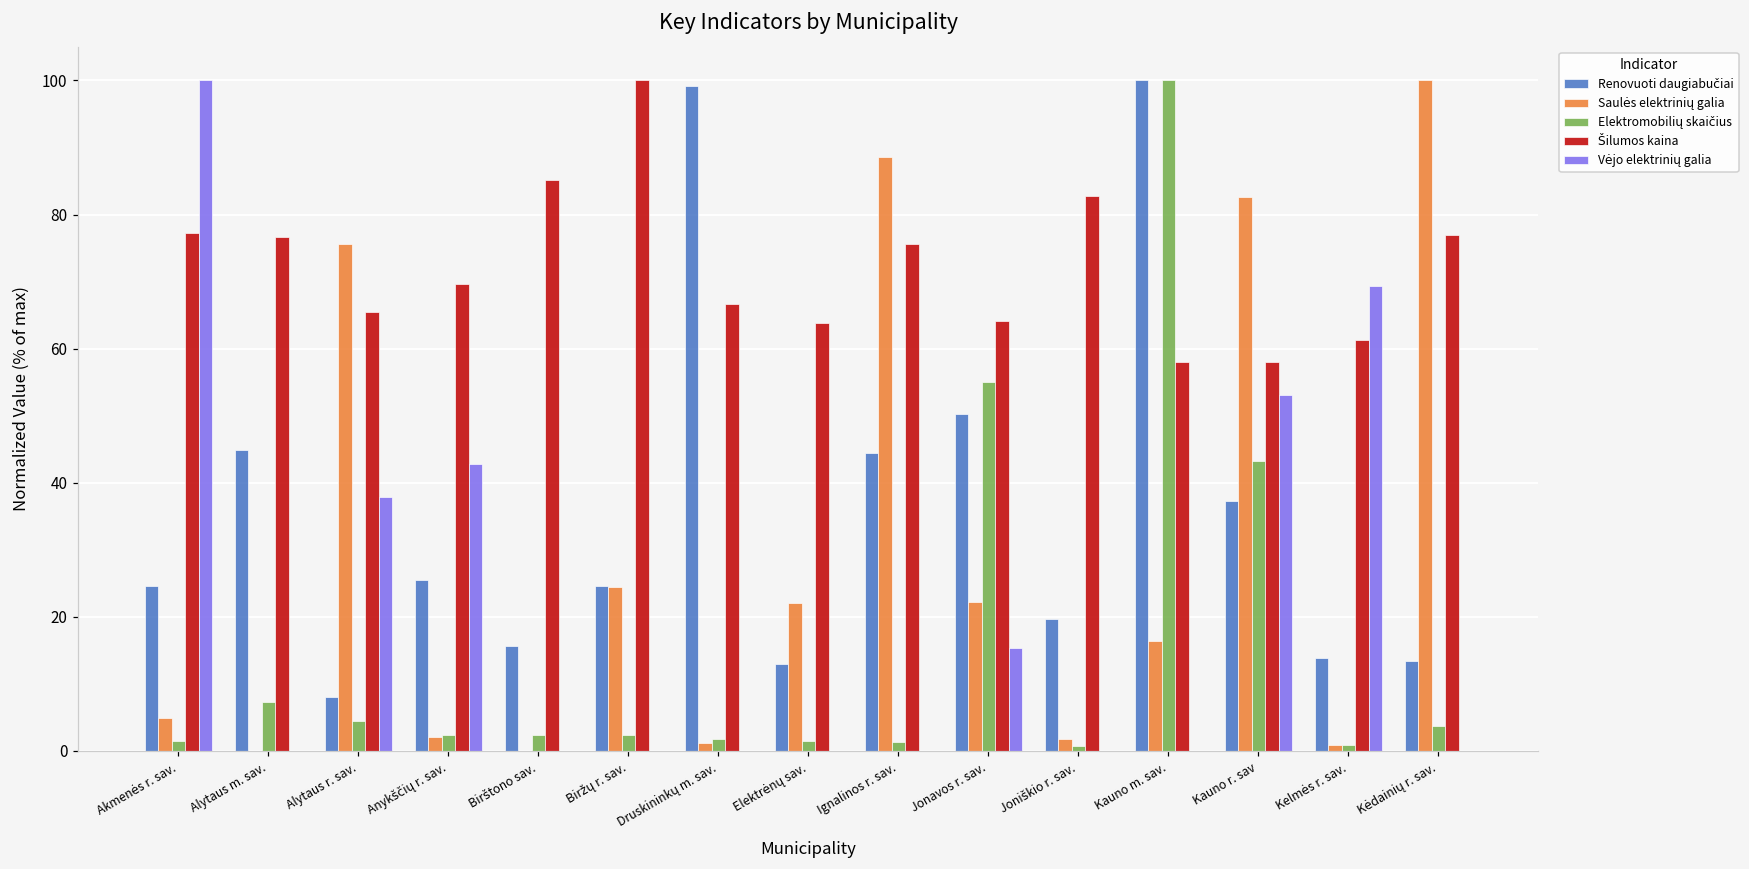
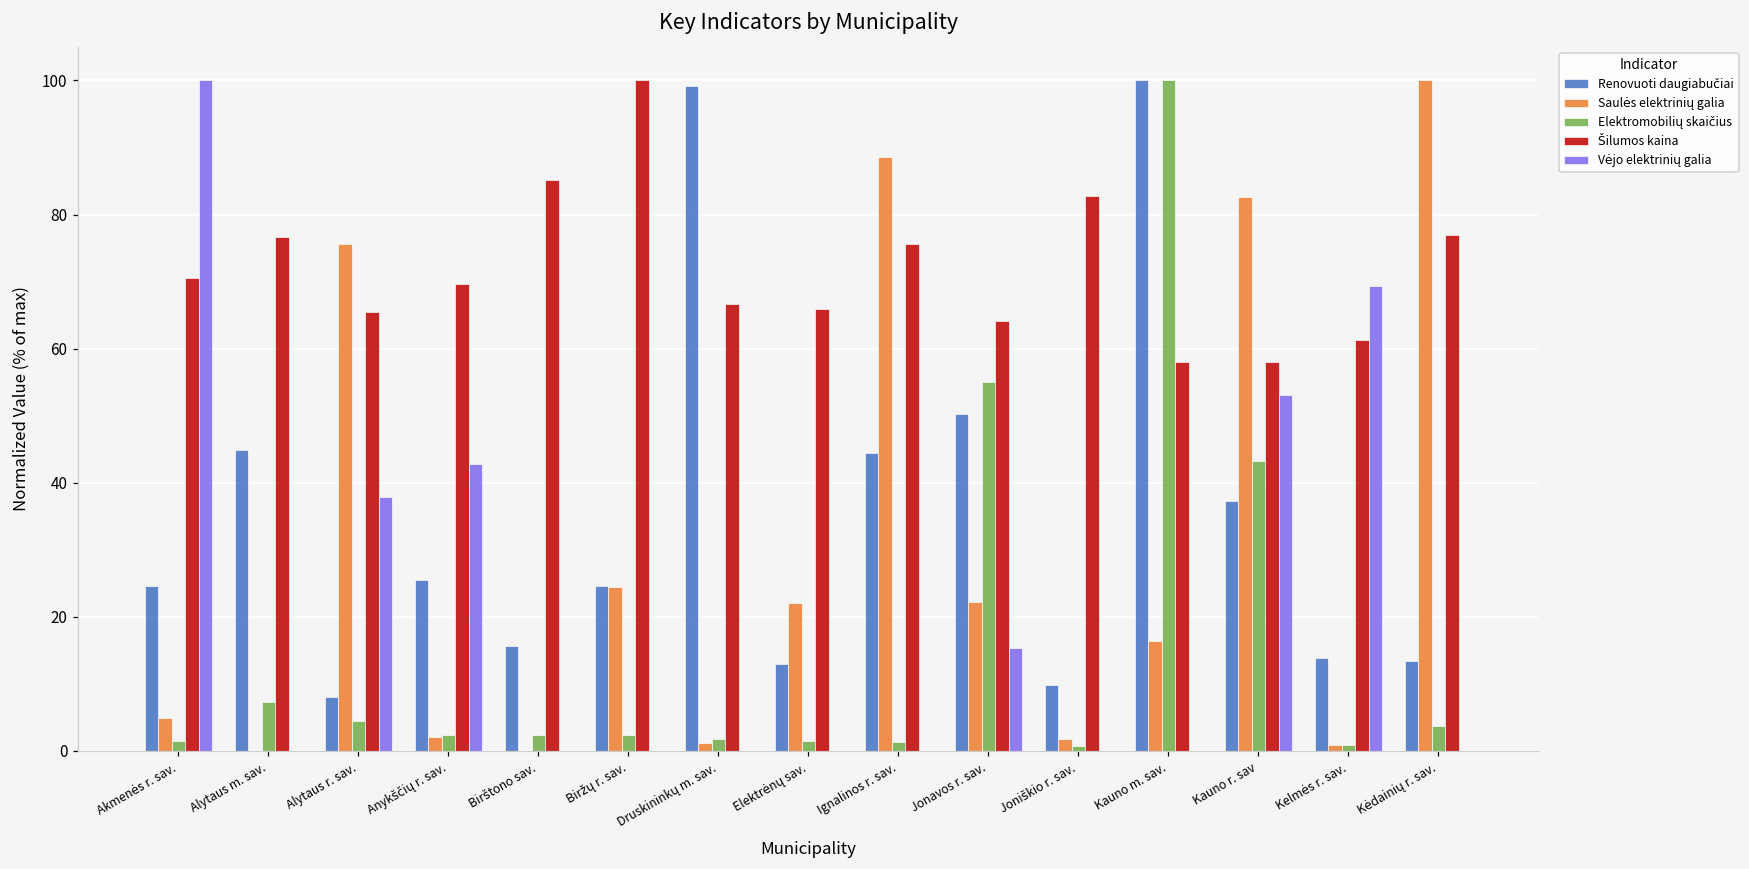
  {
    "Renovuoti daugiabučiai": {
      "Akmenės r. sav.": 25,
      "Alytaus m. sav.": 45,
      "Alytaus r. sav.": 8,
      "Anykščių r. sav.": 26,
      "Birštono sav.": 16,
      "Biržų r. sav.": 25,
      "Druskininkų m. sav.": 99,
      "Elektrėnų sav.": 13,
      "Ignalinos r. sav.": 44,
      "Jonavos r. sav.": 50,
-     "Joniškio r. sav.": 20,
+     "Joniškio r. sav.": 10,
      "Kauno m. sav.": 100,
      "Kauno r. sav": 37,
      "Kelmės r. sav.": 14,
      "Kėdainių r. sav.": 13
    },
    "Saulės elektrinių galia": {
      "Akmenės r. sav.": 5,
      "Alytaus m. sav.": 0,
      "Alytaus r. sav.": 76,
      "Anykščių r. sav.": 2,
      "Birštono sav.": 0,
      "Biržų r. sav.": 24,
      "Druskininkų m. sav.": 1,
      "Elektrėnų sav.": 22,
      "Ignalinos r. sav.": 89,
      "Jonavos r. sav.": 22,
      "Joniškio r. sav.": 2,
      "Kauno m. sav.": 16,
      "Kauno r. sav": 83,
      "Kelmės r. sav.": 1,
      "Kėdainių r. sav.": 100
    },
    "Elektromobilių skaičius": {
      "Akmenės r. sav.": 1,
      "Alytaus m. sav.": 7,
      "Alytaus r. sav.": 4,
      "Anykščių r. sav.": 2,
      "Birštono sav.": 2,
      "Biržų r. sav.": 2,
      "Druskininkų m. sav.": 2,
      "Elektrėnų sav.": 1,
      "Ignalinos r. sav.": 1,
      "Jonavos r. sav.": 55,
      "Joniškio r. sav.": 1,
      "Kauno m. sav.": 100,
      "Kauno r. sav": 43,
      "Kelmės r. sav.": 1,
      "Kėdainių r. sav.": 4
    },
    "Šilumos kaina": {
-     "Akmenės r. sav.": 77,
+     "Akmenės r. sav.": 71,
      "Alytaus m. sav.": 77,
      "Alytaus r. sav.": 65,
      "Anykščių r. sav.": 70,
      "Birštono sav.": 85,
      "Biržų r. sav.": 100,
      "Druskininkų m. sav.": 67,
-     "Elektrėnų sav.": 64,
+     "Elektrėnų sav.": 66,
      "Ignalinos r. sav.": 76,
      "Jonavos r. sav.": 64,
      "Joniškio r. sav.": 83,
      "Kauno m. sav.": 58,
      "Kauno r. sav": 58,
      "Kelmės r. sav.": 61,
      "Kėdainių r. sav.": 77
    },
    "Vėjo elektrinių galia": {
      "Akmenės r. sav.": 100,
      "Alytaus m. sav.": 0,
      "Alytaus r. sav.": 38,
      "Anykščių r. sav.": 43,
      "Birštono sav.": 0,
      "Biržų r. sav.": 0,
      "Druskininkų m. sav.": 0,
      "Elektrėnų sav.": 0,
      "Ignalinos r. sav.": 0,
      "Jonavos r. sav.": 15,
      "Joniškio r. sav.": 0,
      "Kauno m. sav.": 0,
      "Kauno r. sav": 53,
      "Kelmės r. sav.": 69,
      "Kėdainių r. sav.": 0
    }
  }
